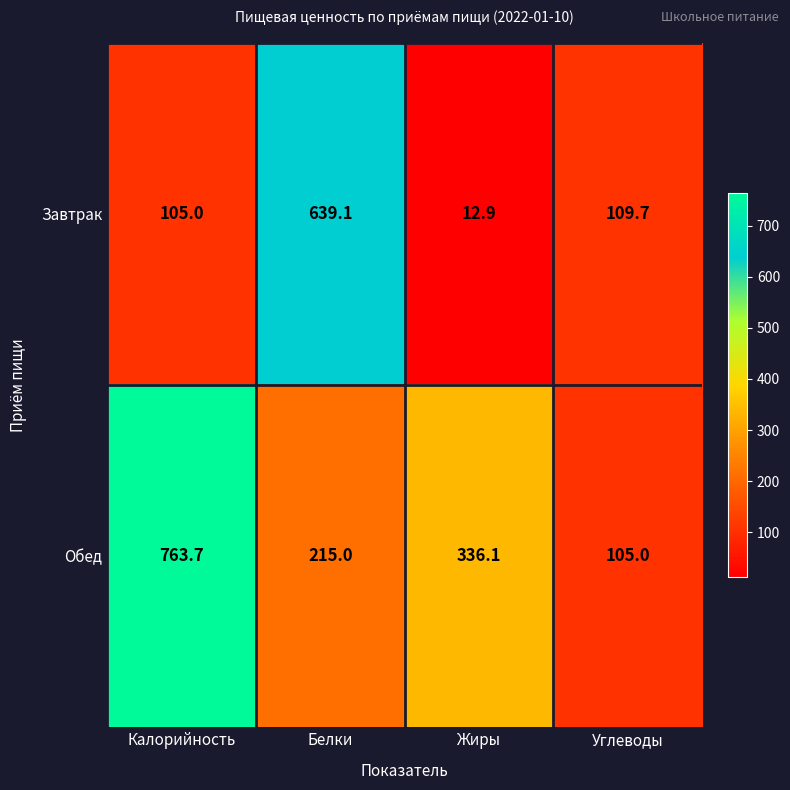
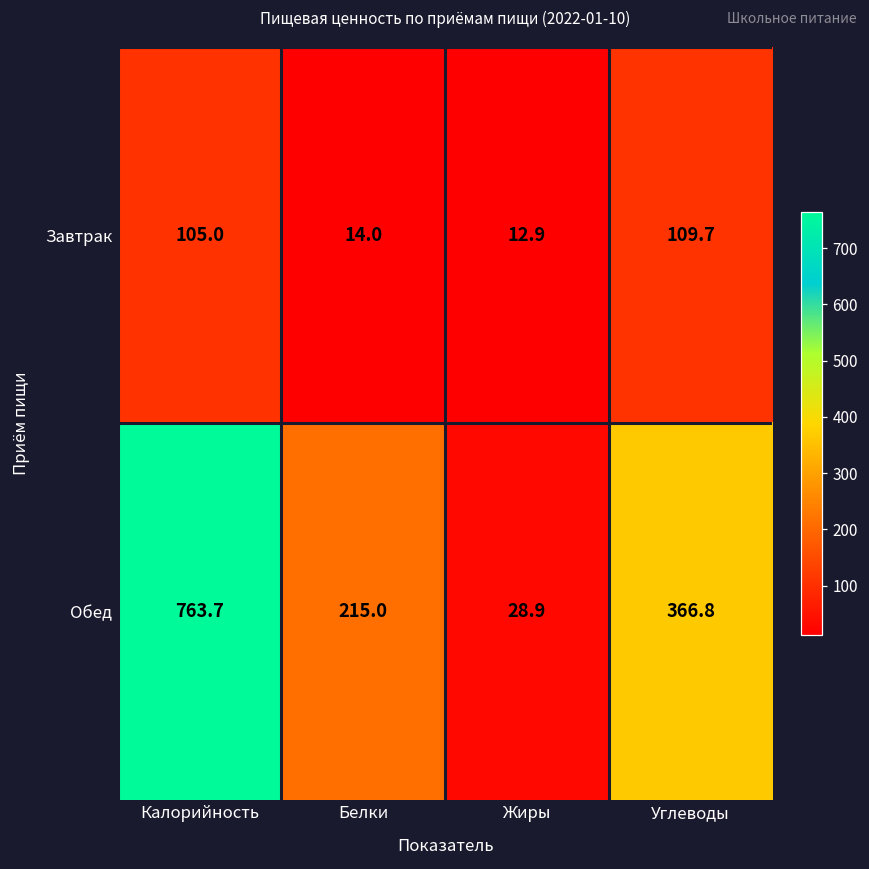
  {
    "Завтрак": {
      "Калорийность": 105.0,
-     "Белки": 639.1,
+     "Белки": 14.0,
      "Жиры": 12.9,
      "Углеводы": 109.7
    },
    "Обед": {
      "Калорийность": 763.7,
      "Белки": 215.0,
-     "Жиры": 336.1,
-     "Углеводы": 105.0
+     "Жиры": 28.9,
+     "Углеводы": 366.8
    }
  }
